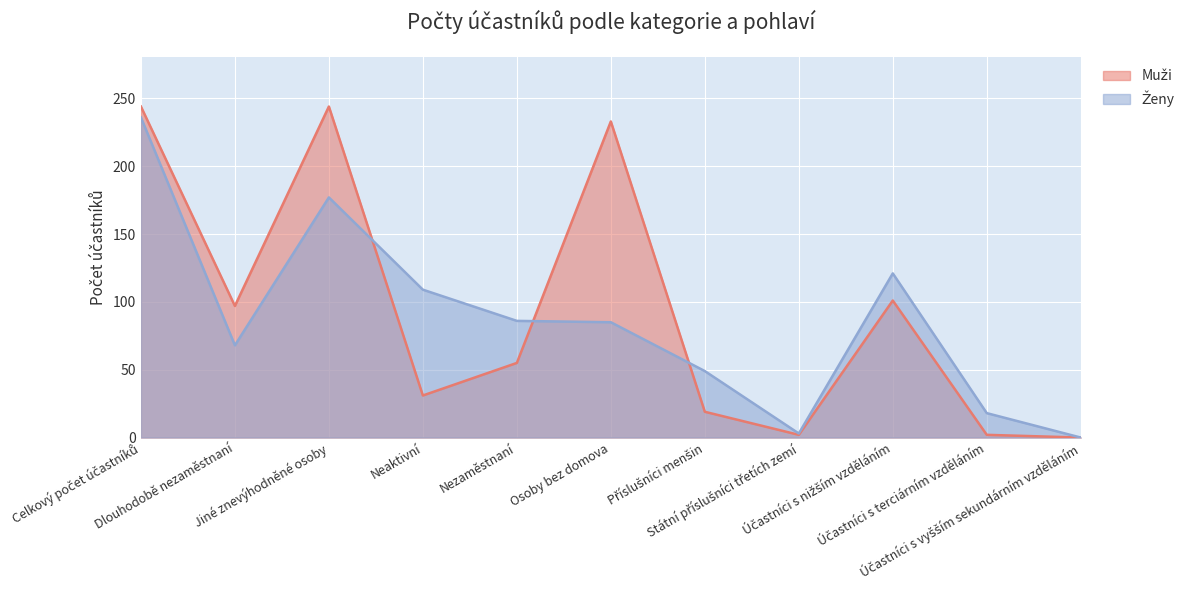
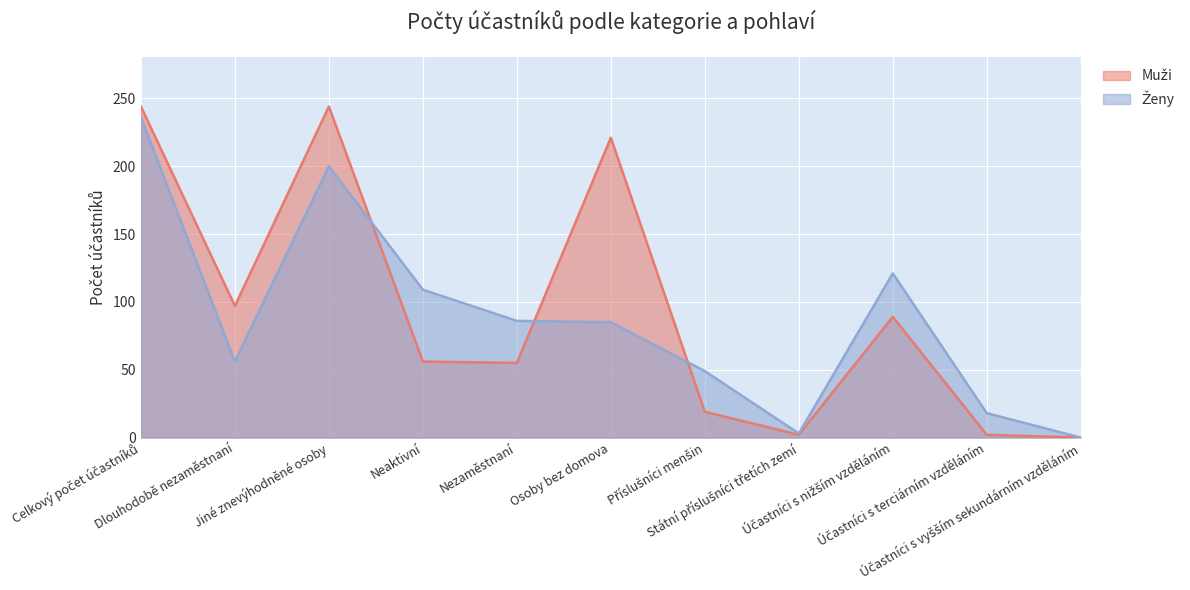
  {
    "Muži": {
      "Celkový počet účastníků": 244,
      "Dlouhodobě nezaměstnaní": 97,
      "Jiné znevýhodněné osoby": 244,
-     "Neaktivní": 31,
+     "Neaktivní": 56,
      "Nezaměstnaní": 55,
-     "Osoby bez domova": 233,
+     "Osoby bez domova": 221,
      "Příslušníci menšin": 19,
-     "Účastníci s nižším vzděláním": 101,
+     "Účastníci s nižším vzděláním": 89,
      "Účastníci s terciárním vzděláním": 2
    },
    "Ženy": {
      "Celkový počet účastníků": 236,
-     "Dlouhodobě nezaměstnaní": 68,
-     "Jiné znevýhodněné osoby": 177,
+     "Dlouhodobě nezaměstnaní": 56,
+     "Jiné znevýhodněné osoby": 200,
      "Neaktivní": 109,
      "Nezaměstnaní": 86,
      "Osoby bez domova": 85,
      "Příslušníci menšin": 49,
      "Účastníci s nižším vzděláním": 121,
      "Účastníci s terciárním vzděláním": 18
    }
  }
